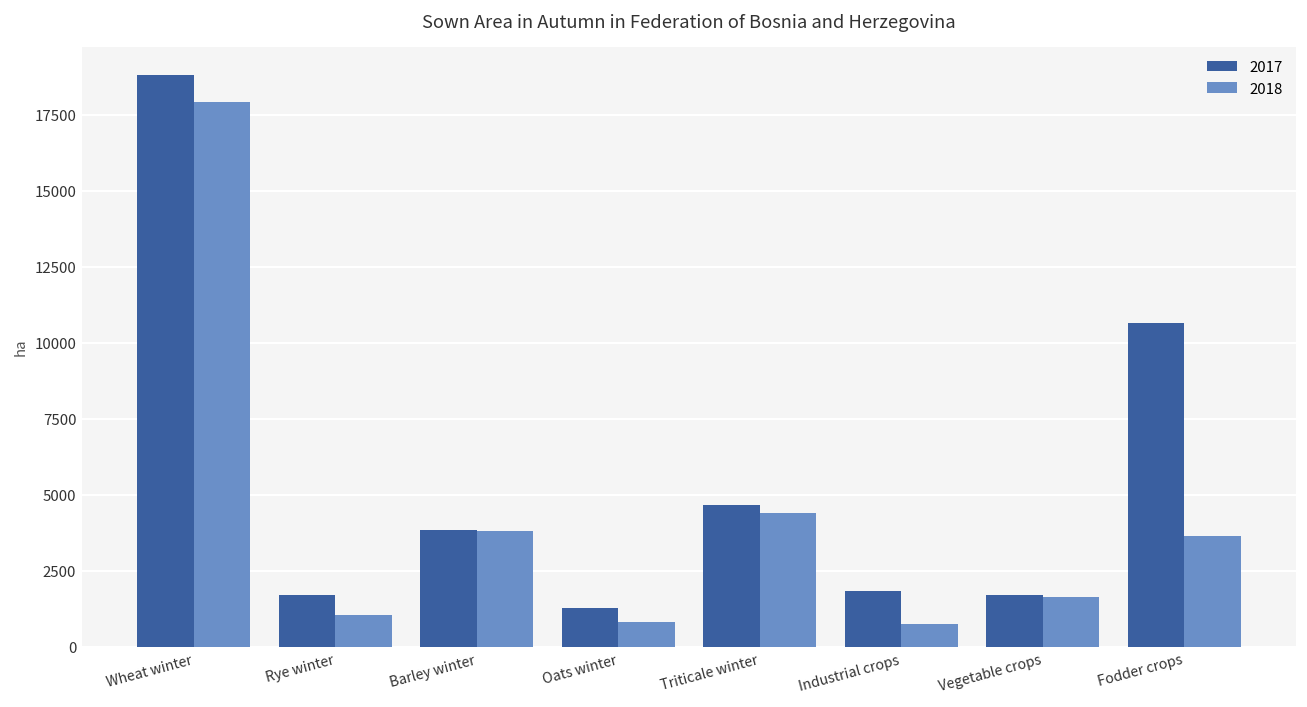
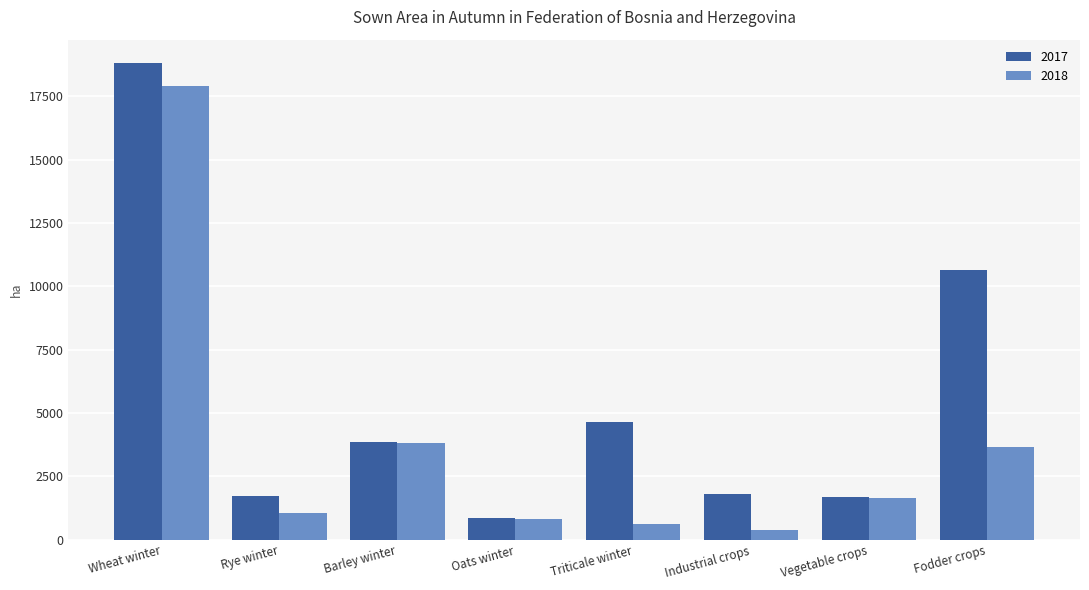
  {
    "2017": {
      "Wheat winter": 18800,
      "Rye winter": 1700,
      "Barley winter": 3800,
-     "Oats winter": 1300,
+     "Oats winter": 900,
      "Triticale winter": 4600,
      "Industrial crops": 1800,
      "Vegetable crops": 1700,
      "Fodder crops": 10700
    },
    "2018": {
      "Wheat winter": 17900,
      "Rye winter": 1000,
      "Barley winter": 3800,
      "Oats winter": 800,
-     "Triticale winter": 4400,
-     "Industrial crops": 700,
+     "Triticale winter": 600,
+     "Industrial crops": 400,
      "Vegetable crops": 1600,
      "Fodder crops": 3700
    }
  }
